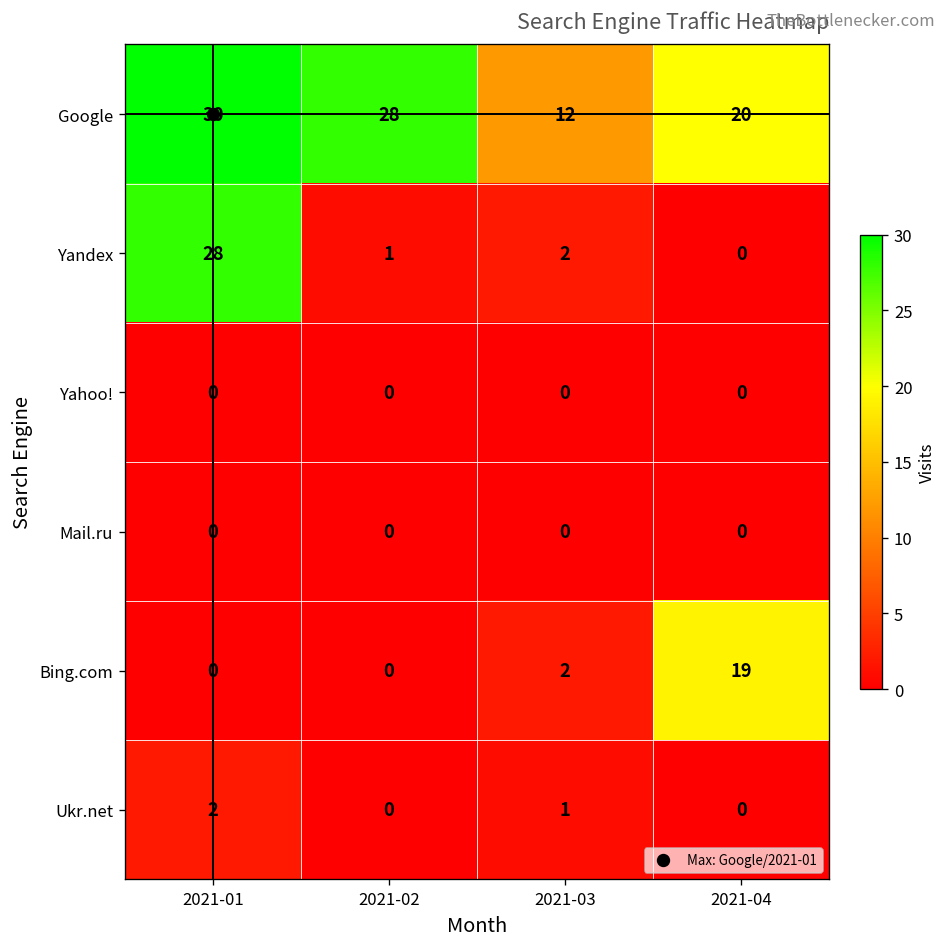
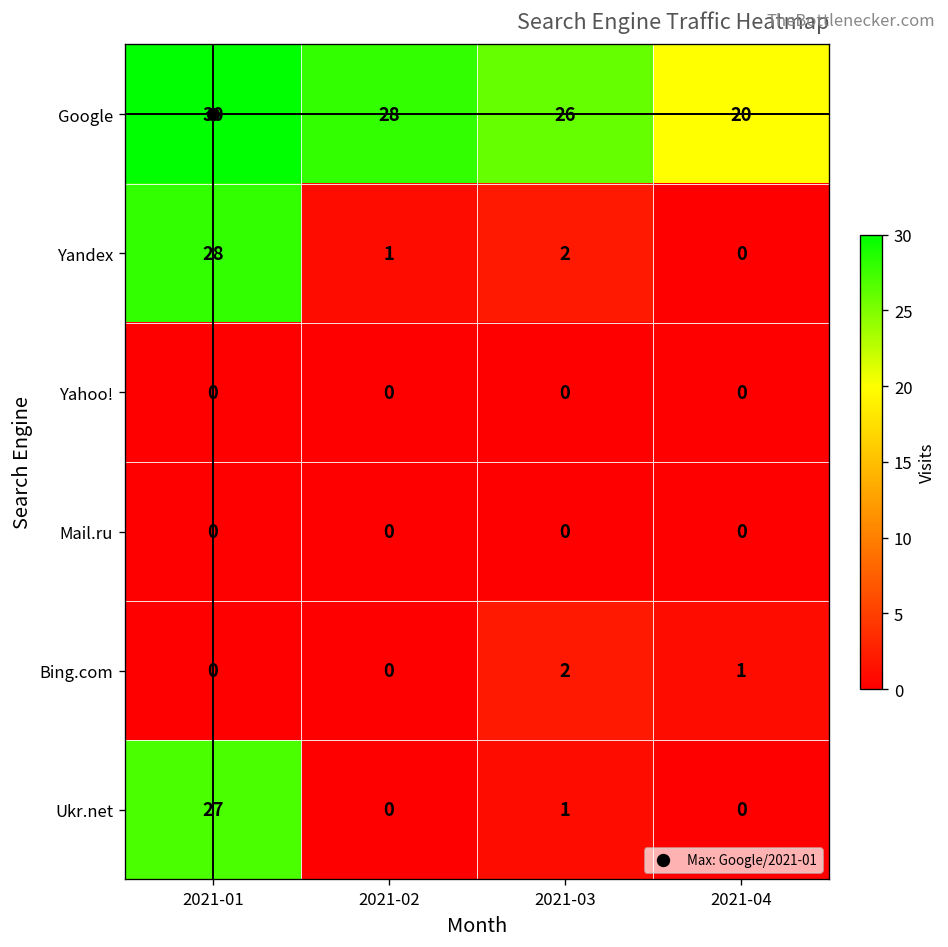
  {
    "Google": {
      "2021-02": 28,
-     "2021-03": 12,
+     "2021-03": 26,
      "2021-04": 20
    },
    "Yandex": {
      "2021-01": 28,
      "2021-02": 1,
      "2021-03": 2,
      "2021-04": 0
    },
    "Yahoo!": {
      "2021-01": 0,
      "2021-02": 0,
      "2021-03": 0,
      "2021-04": 0
    },
    "Mail.ru": {
      "2021-01": 0,
      "2021-02": 0,
      "2021-03": 0,
      "2021-04": 0
    },
    "Bing.com": {
      "2021-01": 0,
      "2021-02": 0,
      "2021-03": 2,
-     "2021-04": 19
+     "2021-04": 1
    },
    "Ukr.net": {
-     "2021-01": 2,
+     "2021-01": 27,
      "2021-02": 0,
      "2021-03": 1,
      "2021-04": 0
    }
  }
